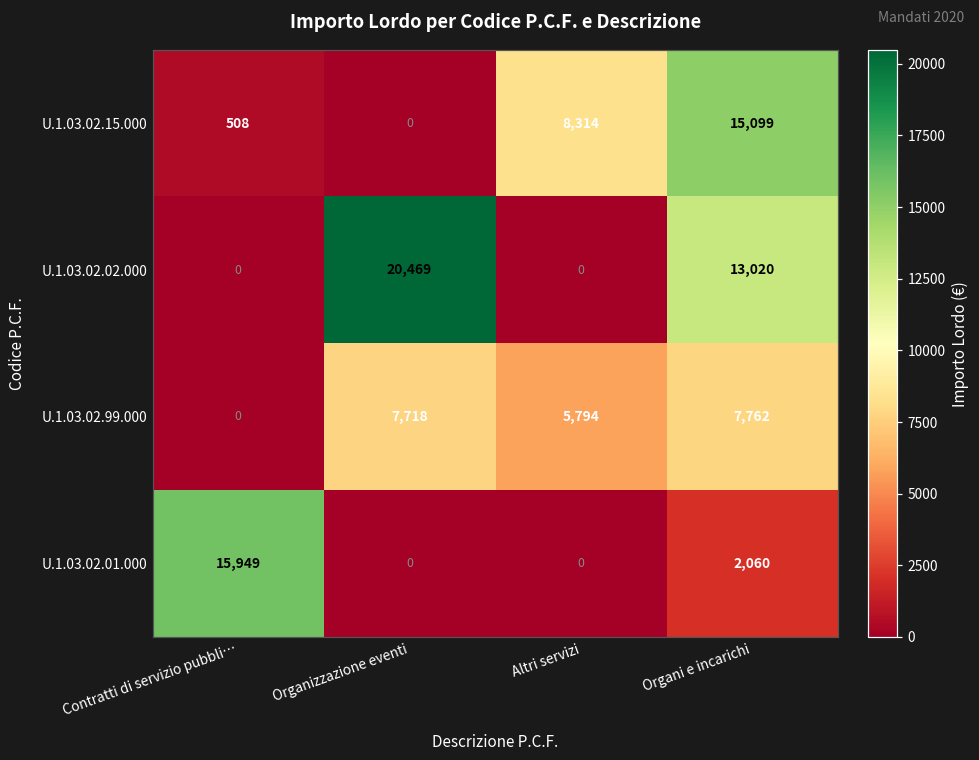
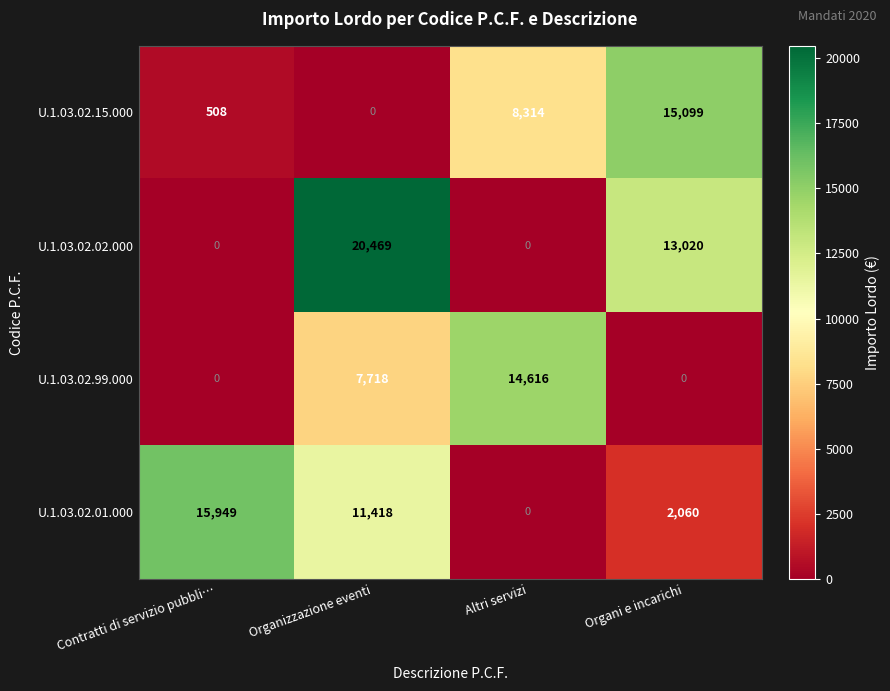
  {
    "U.1.03.02.15.000": {
      "Contratti di servizio pubbli…": "508",
      "Organizzazione eventi": "0",
      "Altri servizi": "8,314",
      "Organi e incarichi": "15,099"
    },
    "U.1.03.02.02.000": {
      "Contratti di servizio pubbli…": "0",
      "Organizzazione eventi": "20,469",
      "Altri servizi": "0",
      "Organi e incarichi": "13,020"
    },
    "U.1.03.02.99.000": {
      "Contratti di servizio pubbli…": "0",
      "Organizzazione eventi": "7,718",
-     "Altri servizi": "5,794",
-     "Organi e incarichi": "7,762"
+     "Altri servizi": "14,616",
+     "Organi e incarichi": "0"
    },
    "U.1.03.02.01.000": {
      "Contratti di servizio pubbli…": "15,949",
-     "Organizzazione eventi": "0",
+     "Organizzazione eventi": "11,418",
      "Altri servizi": "0",
      "Organi e incarichi": "2,060"
    }
  }
